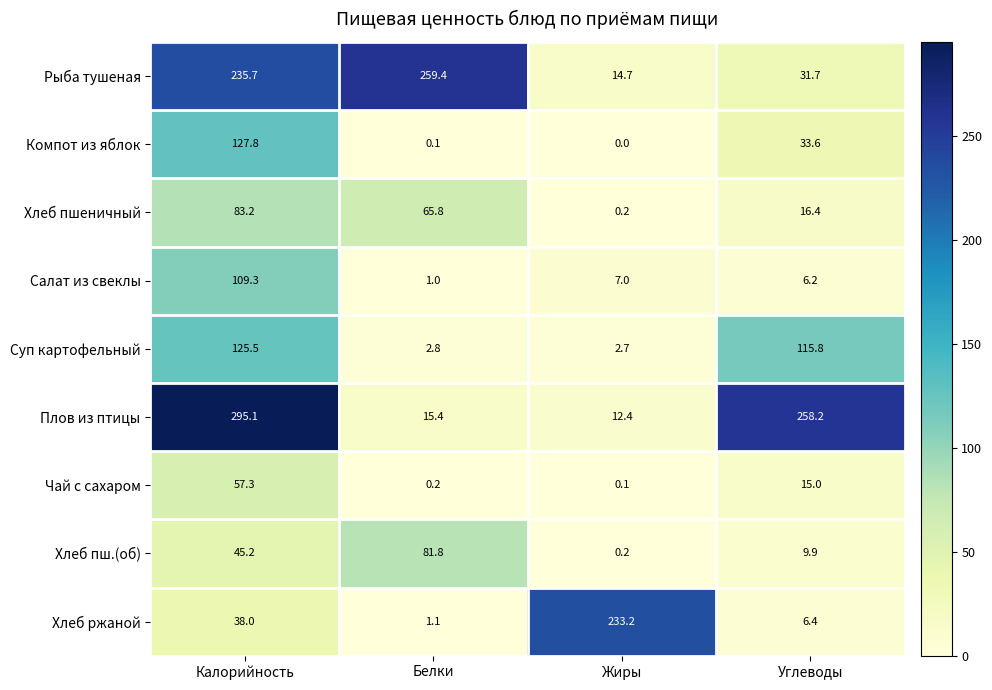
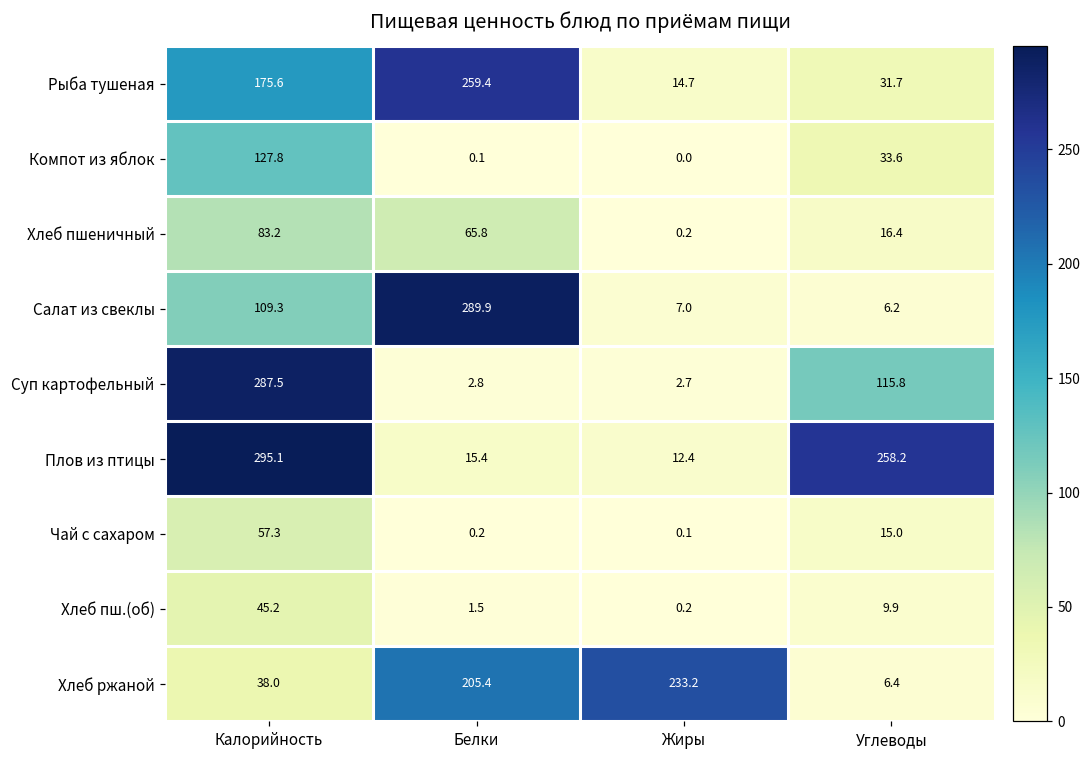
  {
    "Рыба тушеная": {
-     "Калорийность": 235.7,
+     "Калорийность": 175.6,
      "Белки": 259.4,
      "Жиры": 14.7,
      "Углеводы": 31.7
    },
    "Компот из яблок": {
      "Калорийность": 127.8,
      "Белки": 0.1,
      "Жиры": 0.0,
      "Углеводы": 33.6
    },
    "Хлеб пшеничный": {
      "Калорийность": 83.2,
      "Белки": 65.8,
      "Жиры": 0.2,
      "Углеводы": 16.4
    },
    "Салат из свеклы": {
      "Калорийность": 109.3,
-     "Белки": 1.0,
+     "Белки": 289.9,
      "Жиры": 7.0,
      "Углеводы": 6.2
    },
    "Суп картофельный": {
-     "Калорийность": 125.5,
+     "Калорийность": 287.5,
      "Белки": 2.8,
      "Жиры": 2.7,
      "Углеводы": 115.8
    },
    "Плов из птицы": {
      "Калорийность": 295.1,
      "Белки": 15.4,
      "Жиры": 12.4,
      "Углеводы": 258.2
    },
    "Чай с сахаром": {
      "Калорийность": 57.3,
      "Белки": 0.2,
      "Жиры": 0.1,
      "Углеводы": 15.0
    },
    "Хлеб пш.(об)": {
      "Калорийность": 45.2,
-     "Белки": 81.8,
+     "Белки": 1.5,
      "Жиры": 0.2,
      "Углеводы": 9.9
    },
    "Хлеб ржаной": {
      "Калорийность": 38.0,
-     "Белки": 1.1,
+     "Белки": 205.4,
      "Жиры": 233.2,
      "Углеводы": 6.4
    }
  }
